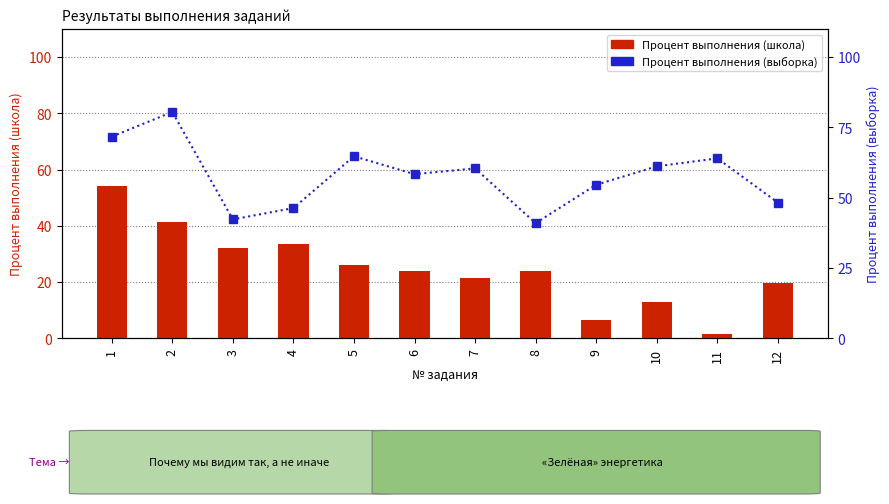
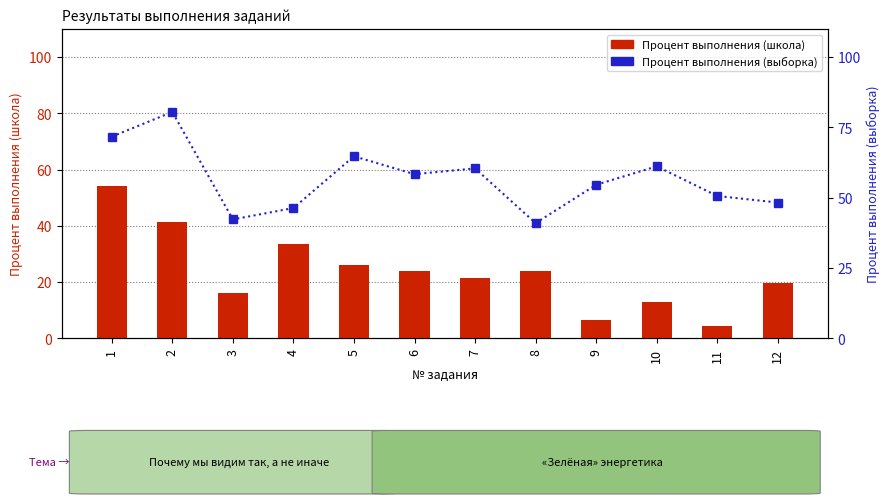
  {
    "Процент выполнения (школа)": {
      "1": 54,
      "2": 41,
-     "3": 32,
+     "3": 16,
      "4": 34,
      "5": 26,
      "6": 24,
      "7": 22,
      "8": 24,
      "9": 7,
      "10": 13,
-     "11": 1,
+     "11": 4,
      "12": 20
    },
    "Процент выполнения (выборка)": {
      "1": 72,
      "2": 81,
      "3": 42,
      "4": 46,
      "5": 65,
      "6": 58,
      "7": 60,
      "8": 41,
      "9": 55,
      "10": 61,
-     "11": 64,
+     "11": 51,
      "12": 48
    }
  }
